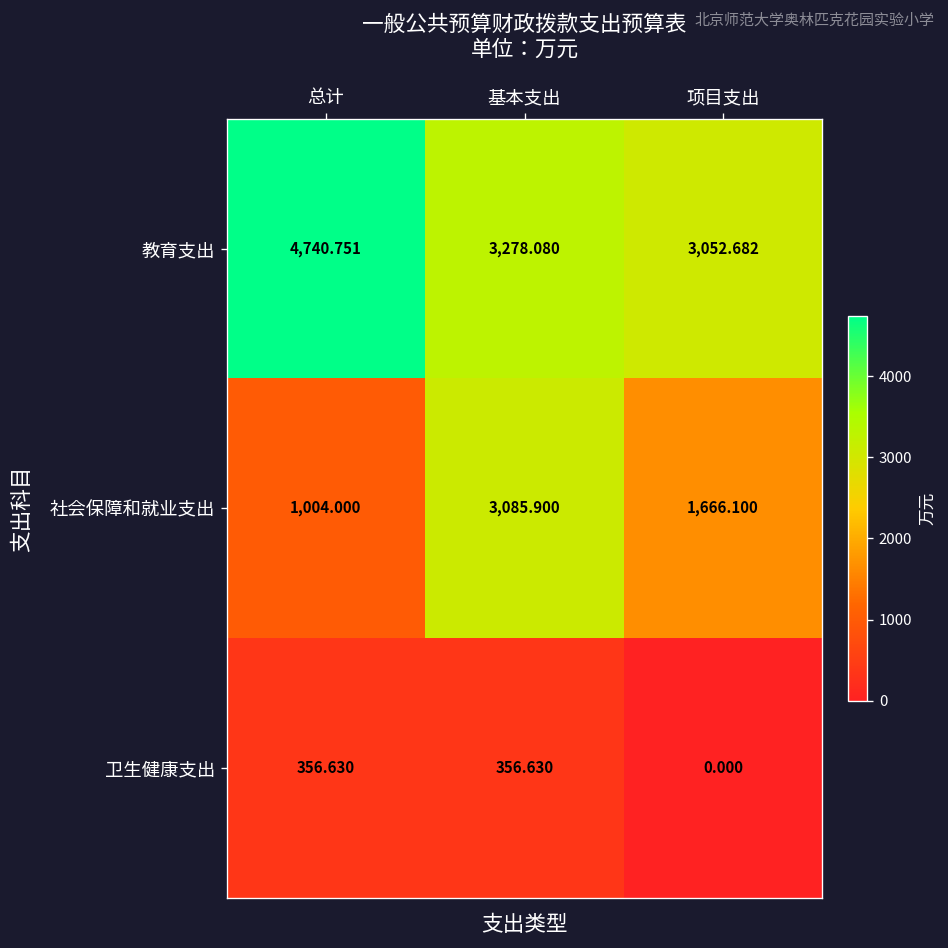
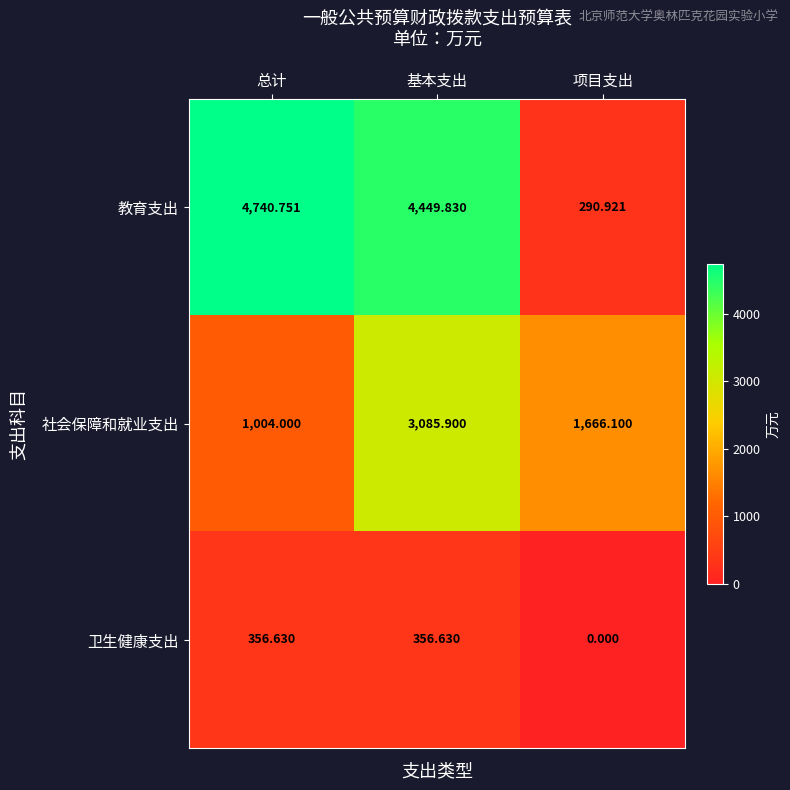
  {
    "教育支出": {
      "总计": "4,740.751",
-     "基本支出": "3,278.080",
-     "项目支出": "3,052.682"
+     "基本支出": "4,449.830",
+     "项目支出": "290.921"
    },
    "社会保障和就业支出": {
      "总计": "1,004.000",
      "基本支出": "3,085.900",
      "项目支出": "1,666.100"
    },
    "卫生健康支出": {
      "总计": "356.630",
      "基本支出": "356.630",
      "项目支出": "0.000"
    }
  }
